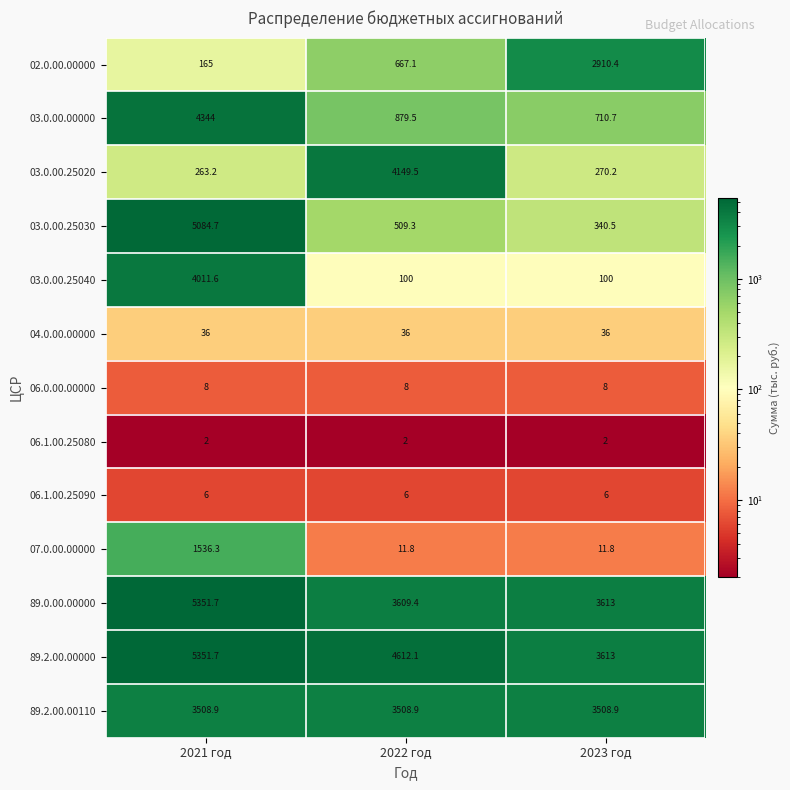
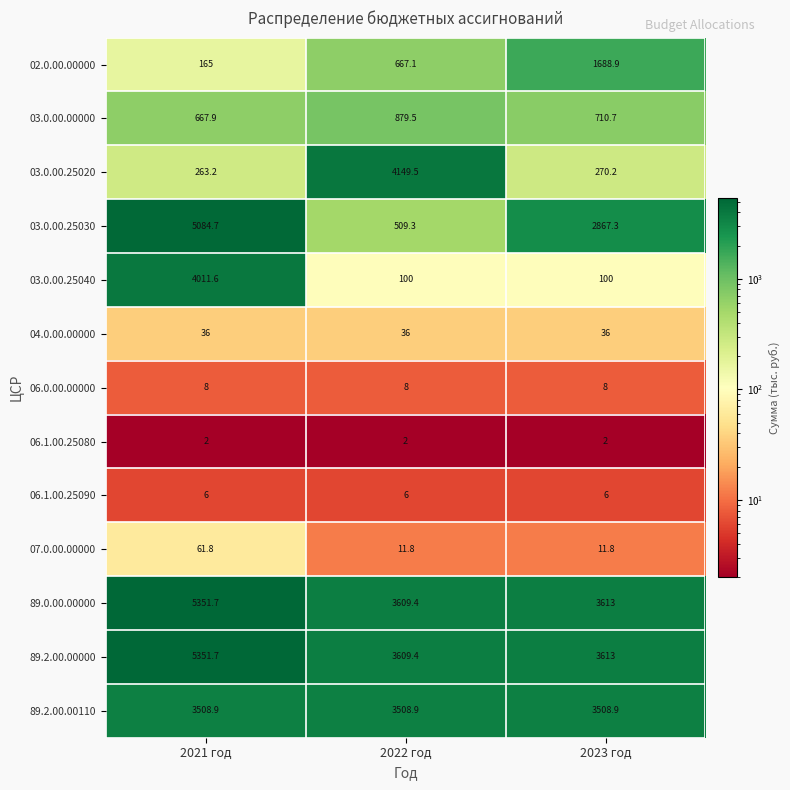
  {
    "02.0.00.00000": {
      "2021 год": 165,
      "2022 год": 667.1,
-     "2023 год": 2910.4
+     "2023 год": 1688.9
    },
    "03.0.00.00000": {
-     "2021 год": 4344,
+     "2021 год": 667.9,
      "2022 год": 879.5,
      "2023 год": 710.7
    },
    "03.0.00.25020": {
      "2021 год": 263.2,
      "2022 год": 4149.5,
      "2023 год": 270.2
    },
    "03.0.00.25030": {
      "2021 год": 5084.7,
      "2022 год": 509.3,
-     "2023 год": 340.5
+     "2023 год": 2867.3
    },
    "03.0.00.25040": {
      "2021 год": 4011.6,
      "2022 год": 100,
      "2023 год": 100
    },
    "04.0.00.00000": {
      "2021 год": 36,
      "2022 год": 36,
      "2023 год": 36
    },
    "06.0.00.00000": {
      "2021 год": 8,
      "2022 год": 8,
      "2023 год": 8
    },
    "06.1.00.25080": {
      "2021 год": 2,
      "2022 год": 2,
      "2023 год": 2
    },
    "06.1.00.25090": {
      "2021 год": 6,
      "2022 год": 6,
      "2023 год": 6
    },
    "07.0.00.00000": {
-     "2021 год": 1536.3,
+     "2021 год": 61.8,
      "2022 год": 11.8,
      "2023 год": 11.8
    },
    "89.0.00.00000": {
      "2021 год": 5351.7,
      "2022 год": 3609.4,
      "2023 год": 3613
    },
    "89.2.00.00000": {
      "2021 год": 5351.7,
-     "2022 год": 4612.1,
+     "2022 год": 3609.4,
      "2023 год": 3613
    },
    "89.2.00.00110": {
      "2021 год": 3508.9,
      "2022 год": 3508.9,
      "2023 год": 3508.9
    }
  }
